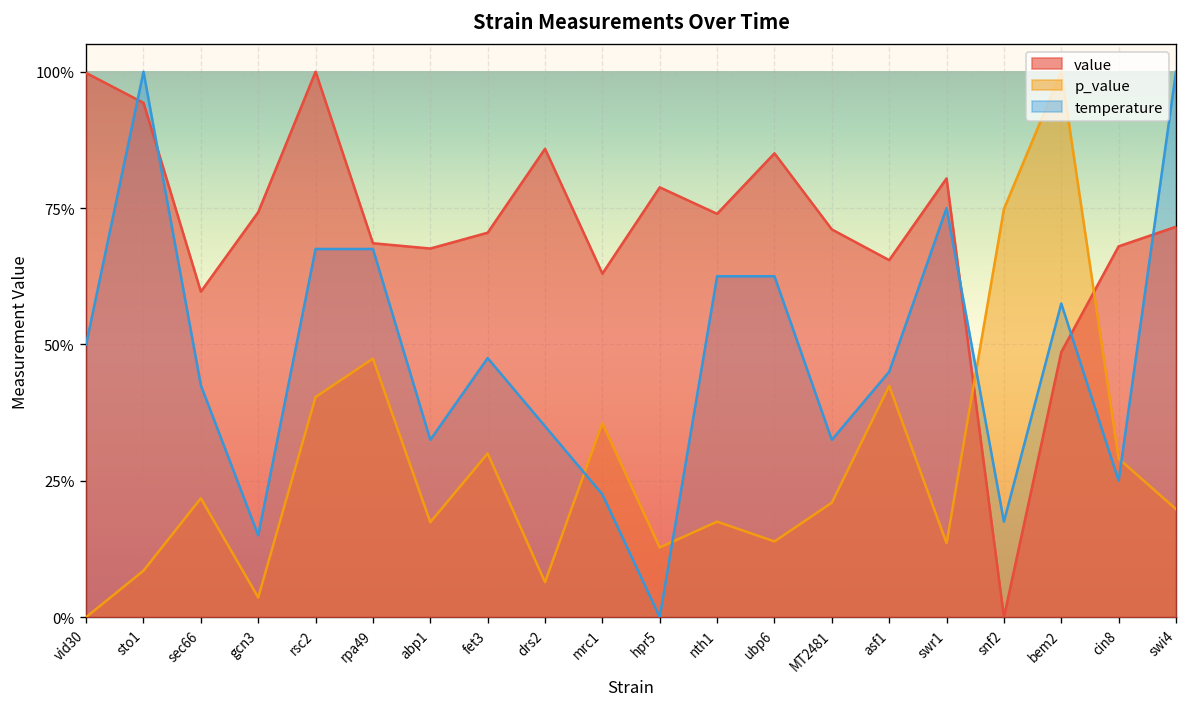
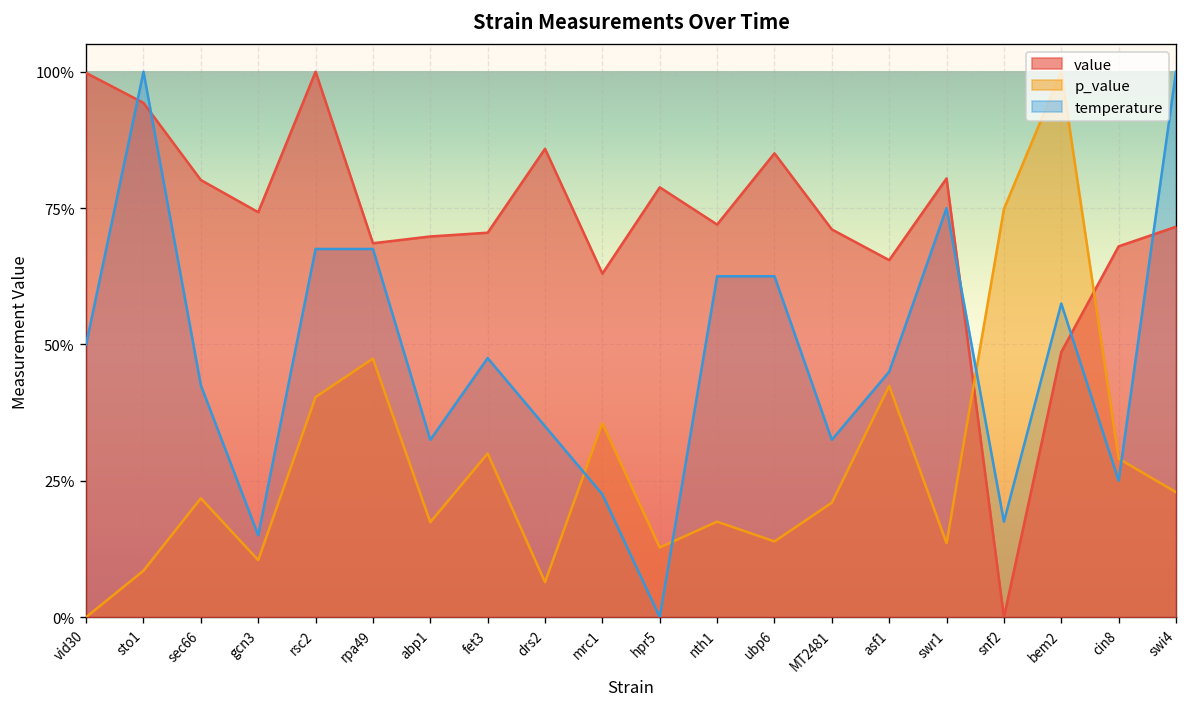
  {
    "value": {
      "vid30": "100%",
      "sto1": "94%",
-     "sec66": "60%",
+     "sec66": "80%",
      "gcn3": "74%",
      "rsc2": "100%",
      "rpa49": "69%",
-     "abp1": "68%",
+     "abp1": "70%",
      "fet3": "70%",
      "drs2": "86%",
      "mrc1": "63%",
      "hpr5": "79%",
-     "nth1": "74%",
+     "nth1": "72%",
      "ubp6": "85%",
      "MT2481": "71%",
      "asf1": "65%",
      "swr1": "80%",
      "snf2": "0%",
      "bem2": "49%",
      "cin8": "68%",
      "swi4": "72%"
    },
    "p_value": {
      "vid30": "0%",
      "sto1": "9%",
      "sec66": "22%",
-     "gcn3": "4%",
+     "gcn3": "10%",
      "rsc2": "40%",
      "rpa49": "47%",
      "abp1": "17%",
      "fet3": "30%",
      "drs2": "6%",
      "mrc1": "36%",
      "hpr5": "13%",
      "nth1": "17%",
      "ubp6": "14%",
      "MT2481": "21%",
      "asf1": "42%",
      "swr1": "14%",
      "snf2": "75%",
      "cin8": "29%",
-     "swi4": "20%"
+     "swi4": "23%"
    },
    "temperature": {
      "vid30": "50%",
      "sto1": "100%",
      "sec66": "43%",
      "gcn3": "15%",
      "rsc2": "68%",
      "rpa49": "68%",
      "abp1": "33%",
      "fet3": "48%",
      "drs2": "35%",
      "mrc1": "23%",
      "hpr5": "0%",
      "nth1": "63%",
      "ubp6": "63%",
      "MT2481": "33%",
      "asf1": "45%",
      "swr1": "75%",
      "snf2": "18%",
      "bem2": "58%",
      "cin8": "25%",
      "swi4": "100%"
    }
  }
